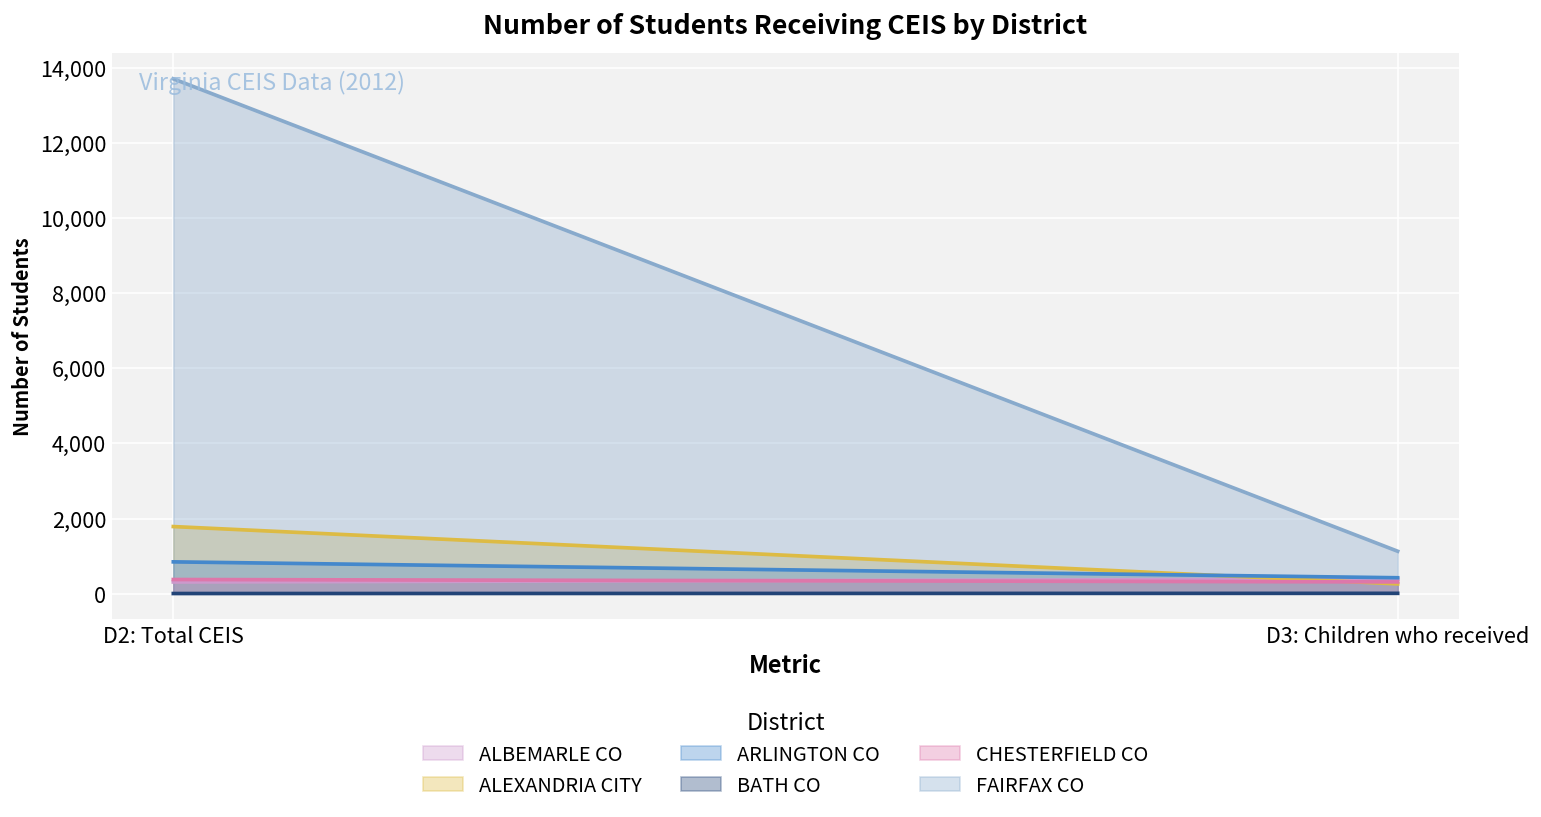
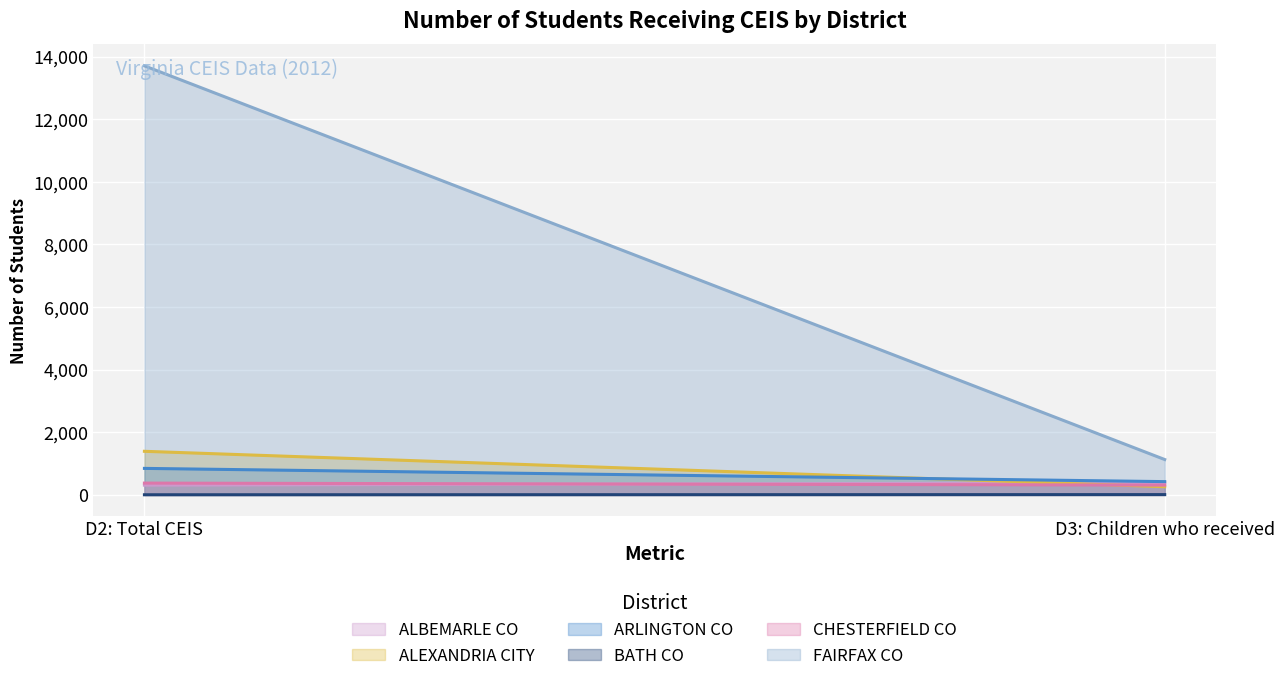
  {
    "ALEXANDRIA CITY": {
-     "D2: Total CEIS": "1,800"
+     "D2: Total CEIS": "1,400"
    },
    "BATH CO": {
      "D2: Total CEIS": "0",
      "D3: Children who received": "0"
    }
  }
